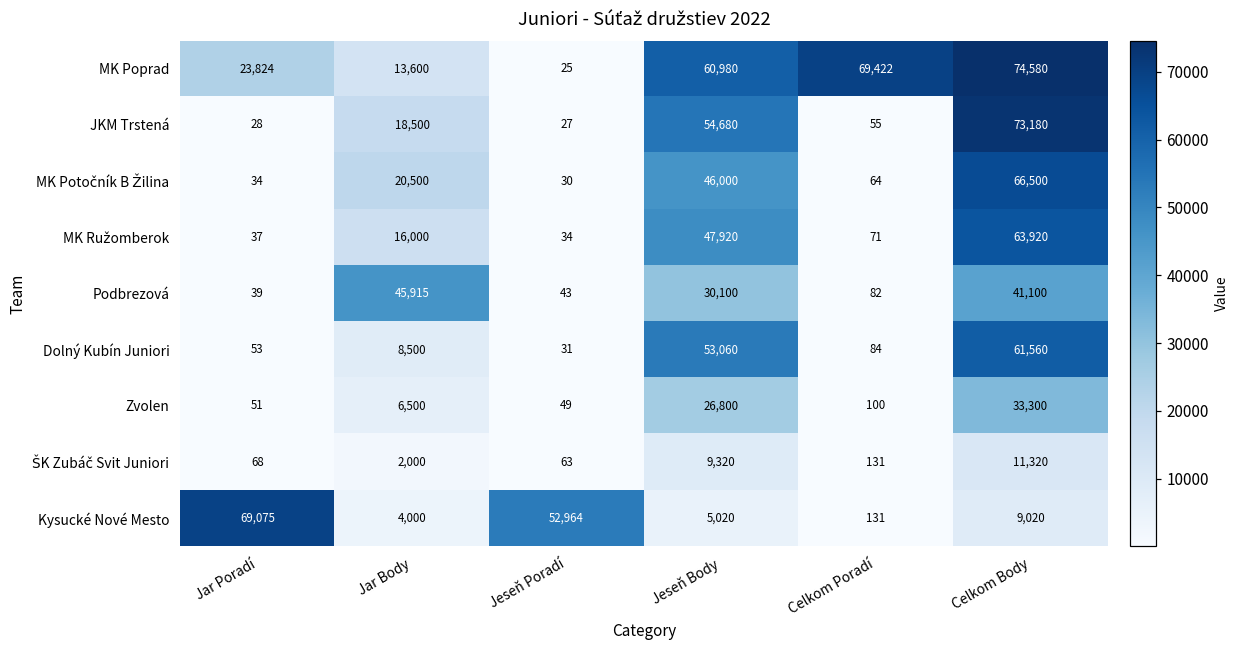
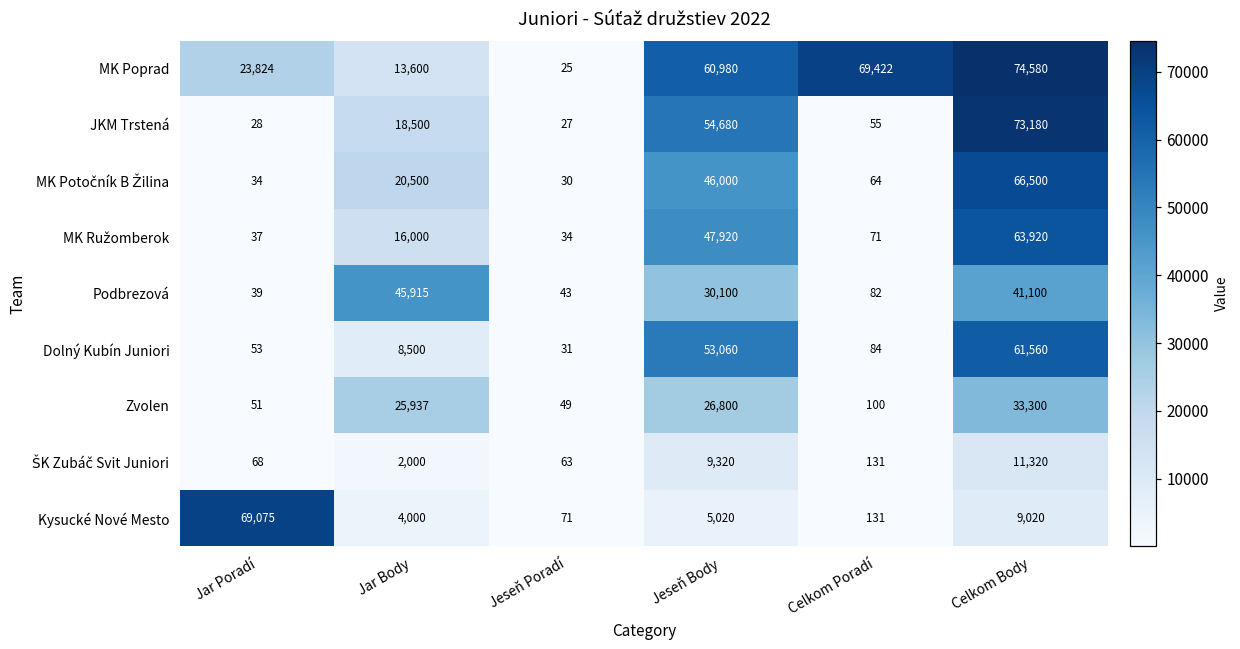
  {
    "MK Poprad": {
      "Jar Poradí": "23,824",
      "Jar Body": "13,600",
      "Jeseň Poradí": "25",
      "Jeseň Body": "60,980",
      "Celkom Poradí": "69,422",
      "Celkom Body": "74,580"
    },
    "JKM Trstená": {
      "Jar Poradí": "28",
      "Jar Body": "18,500",
      "Jeseň Poradí": "27",
      "Jeseň Body": "54,680",
      "Celkom Poradí": "55",
      "Celkom Body": "73,180"
    },
    "MK Potočník B Žilina": {
      "Jar Poradí": "34",
      "Jar Body": "20,500",
      "Jeseň Poradí": "30",
      "Jeseň Body": "46,000",
      "Celkom Poradí": "64",
      "Celkom Body": "66,500"
    },
    "MK Ružomberok": {
      "Jar Poradí": "37",
      "Jar Body": "16,000",
      "Jeseň Poradí": "34",
      "Jeseň Body": "47,920",
      "Celkom Poradí": "71",
      "Celkom Body": "63,920"
    },
    "Podbrezová": {
      "Jar Poradí": "39",
      "Jar Body": "45,915",
      "Jeseň Poradí": "43",
      "Jeseň Body": "30,100",
      "Celkom Poradí": "82",
      "Celkom Body": "41,100"
    },
    "Dolný Kubín Juniori": {
      "Jar Poradí": "53",
      "Jar Body": "8,500",
      "Jeseň Poradí": "31",
      "Jeseň Body": "53,060",
      "Celkom Poradí": "84",
      "Celkom Body": "61,560"
    },
    "Zvolen": {
      "Jar Poradí": "51",
-     "Jar Body": "6,500",
+     "Jar Body": "25,937",
      "Jeseň Poradí": "49",
      "Jeseň Body": "26,800",
      "Celkom Poradí": "100",
      "Celkom Body": "33,300"
    },
    "ŠK Zubáč Svit Juniori": {
      "Jar Poradí": "68",
      "Jar Body": "2,000",
      "Jeseň Poradí": "63",
      "Jeseň Body": "9,320",
      "Celkom Poradí": "131",
      "Celkom Body": "11,320"
    },
    "Kysucké Nové Mesto": {
      "Jar Poradí": "69,075",
      "Jar Body": "4,000",
-     "Jeseň Poradí": "52,964",
+     "Jeseň Poradí": "71",
      "Jeseň Body": "5,020",
      "Celkom Poradí": "131",
      "Celkom Body": "9,020"
    }
  }
